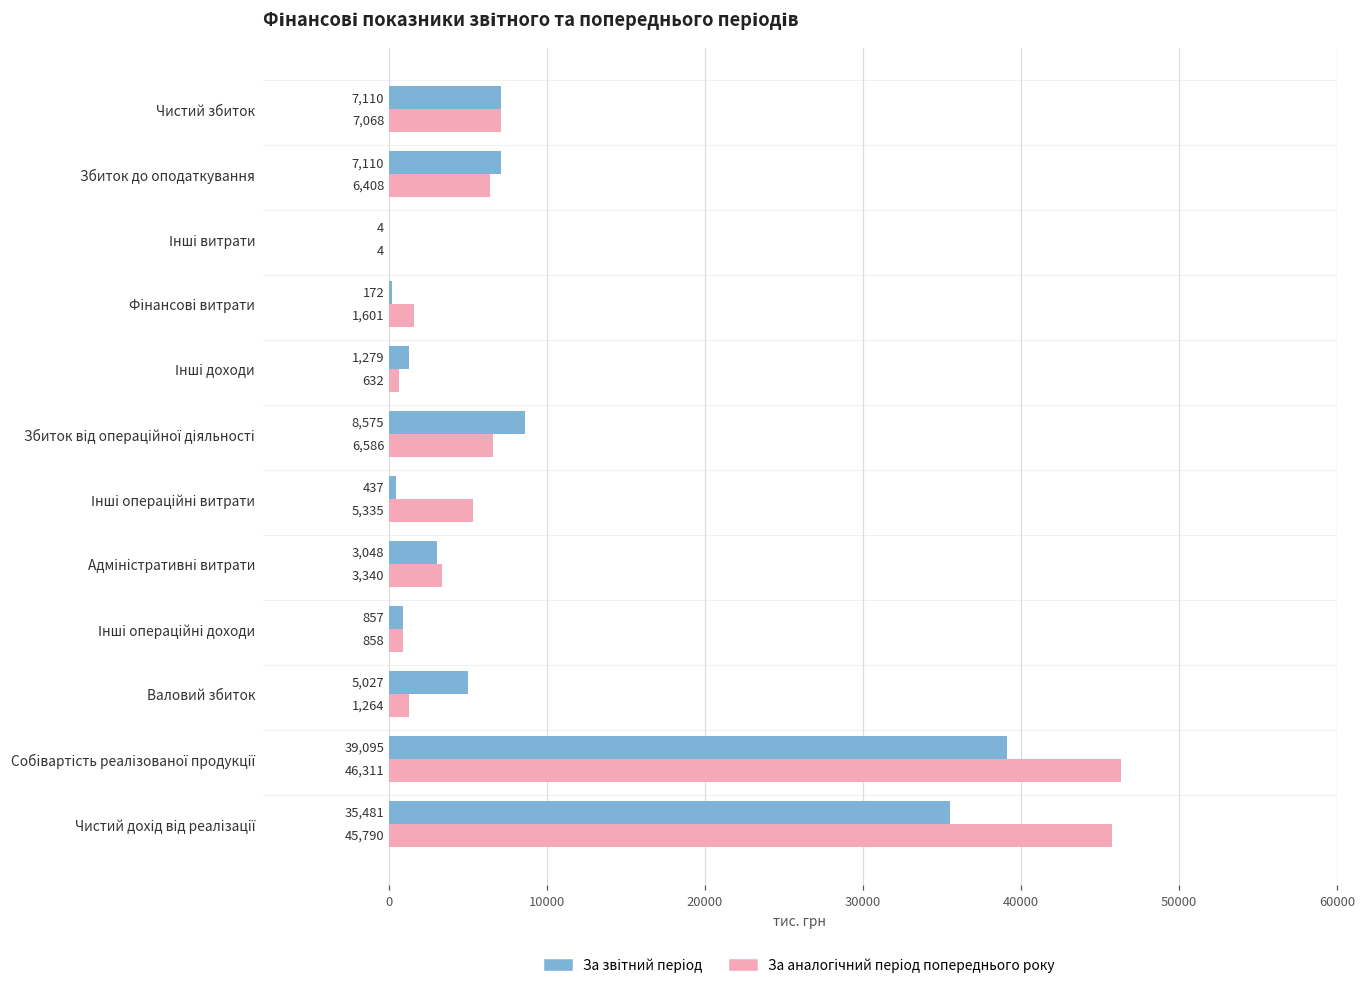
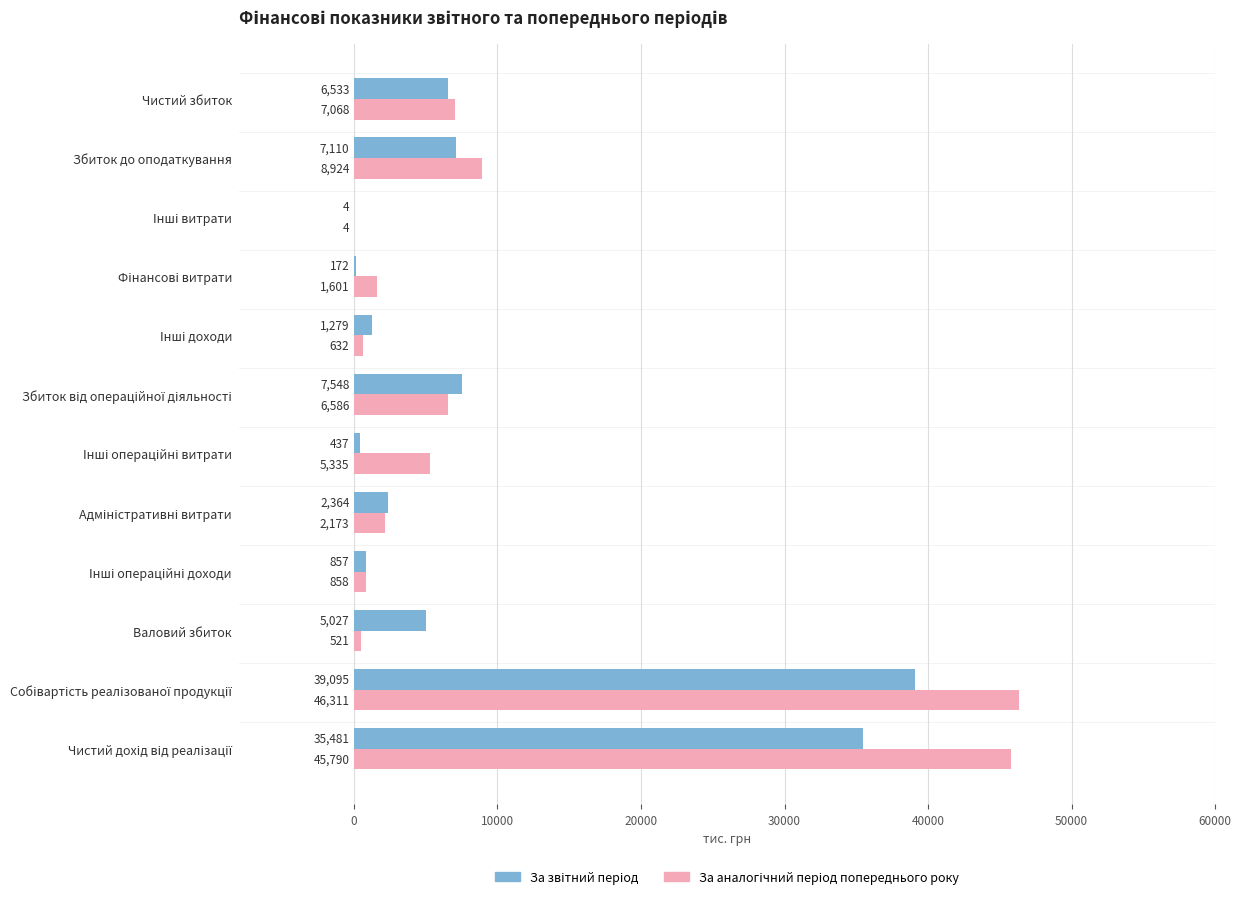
  {
    "За звітний період": {
-     "Чистий збиток": "7,110",
+     "Чистий збиток": "6,533",
      "Інші витрати": "4",
      "Фінансові витрати": "172",
      "Інші доходи": "1,279",
-     "Збиток від операційної діяльності": "8,575",
+     "Збиток від операційної діяльності": "7,548",
      "Інші операційні витрати": "437",
-     "Адміністративні витрати": "3,048",
+     "Адміністративні витрати": "2,364",
      "Інші операційні доходи": "857"
    },
    "За аналогічний період попереднього року": {
-     "Збиток до оподаткування": "6,408",
+     "Збиток до оподаткування": "8,924",
      "Інші витрати": "4",
      "Інші доходи": "632",
-     "Адміністративні витрати": "3,340",
+     "Адміністративні витрати": "2,173",
      "Інші операційні доходи": "858",
-     "Валовий збиток": "1,264"
+     "Валовий збиток": "521"
    }
  }
